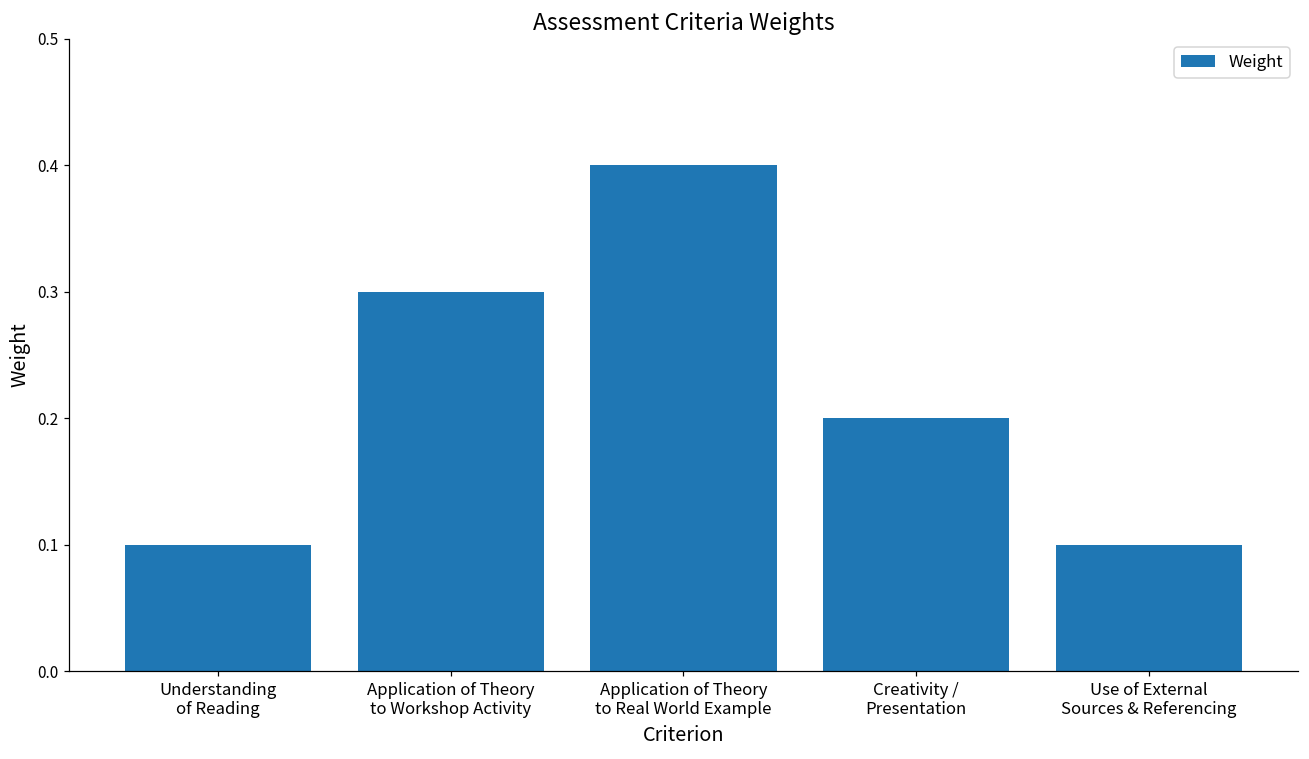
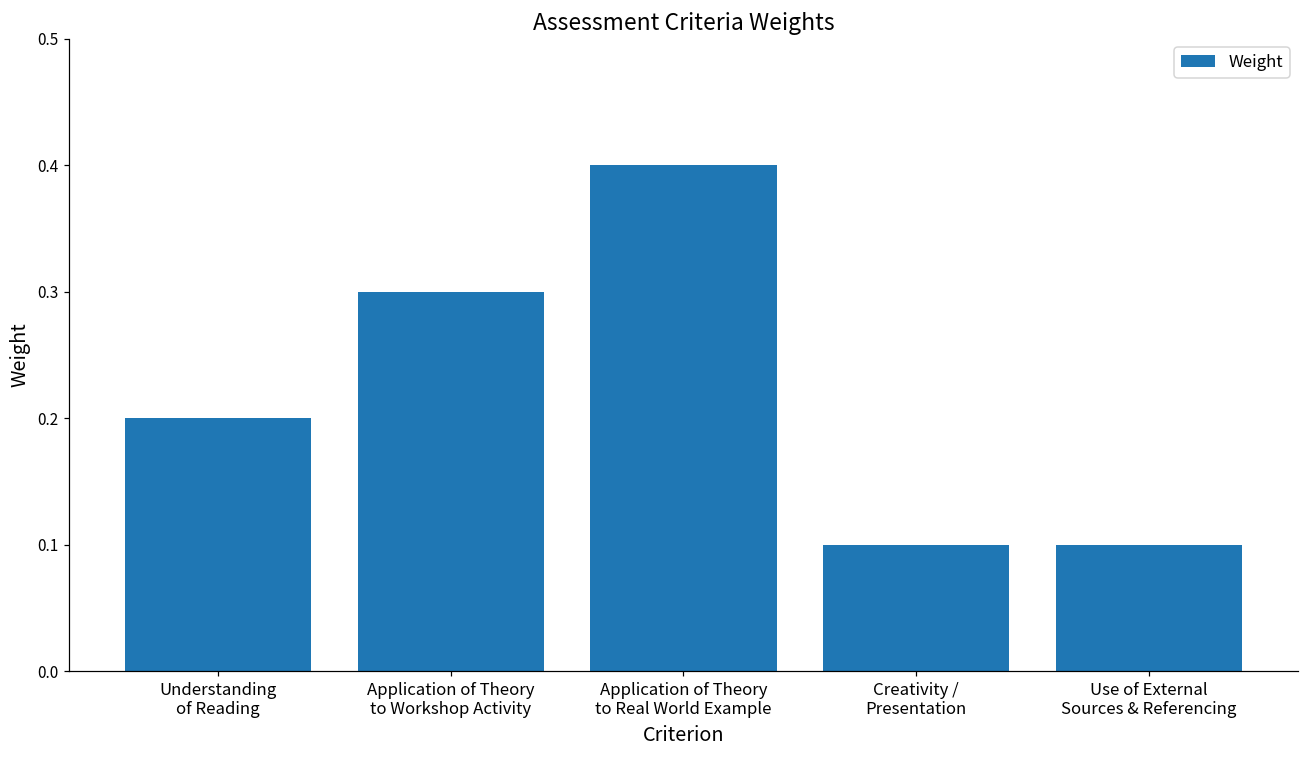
  {
-   "Understanding of Reading": 0.1,
+   "Understanding of Reading": 0.2,
    "Application of Theory to Workshop Activity": 0.3,
    "Application of Theory to Real World Example": 0.4,
-   "Creativity / Presentation": 0.2,
+   "Creativity / Presentation": 0.1,
    "Use of External Sources & Referencing": 0.1
  }
